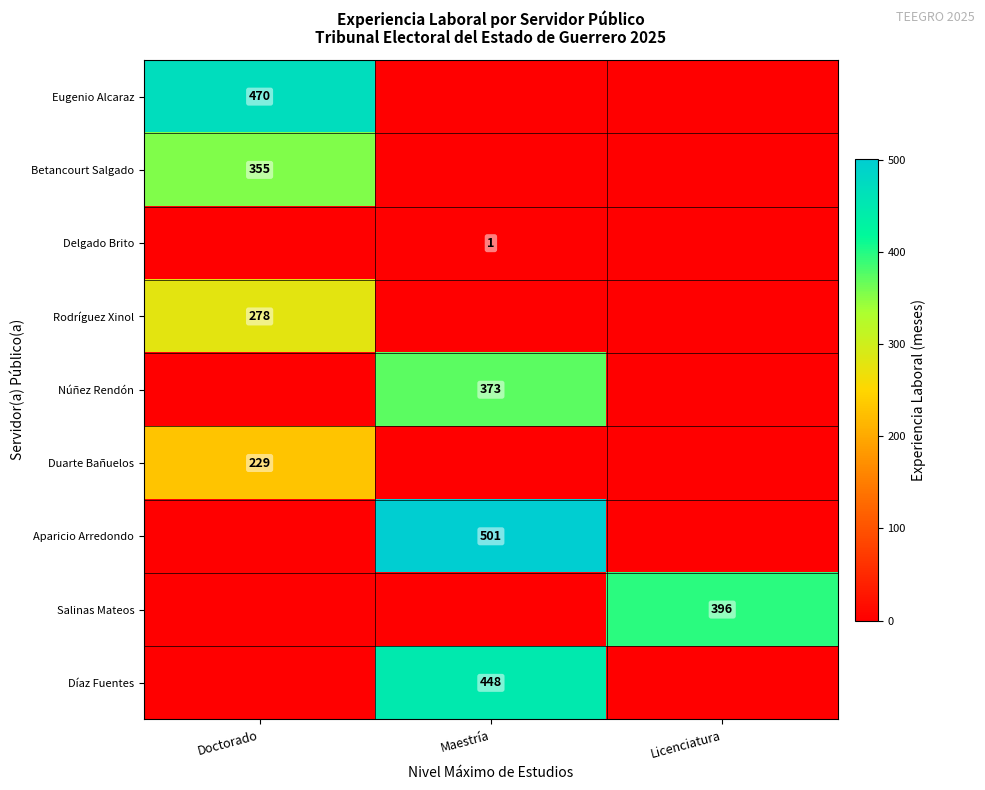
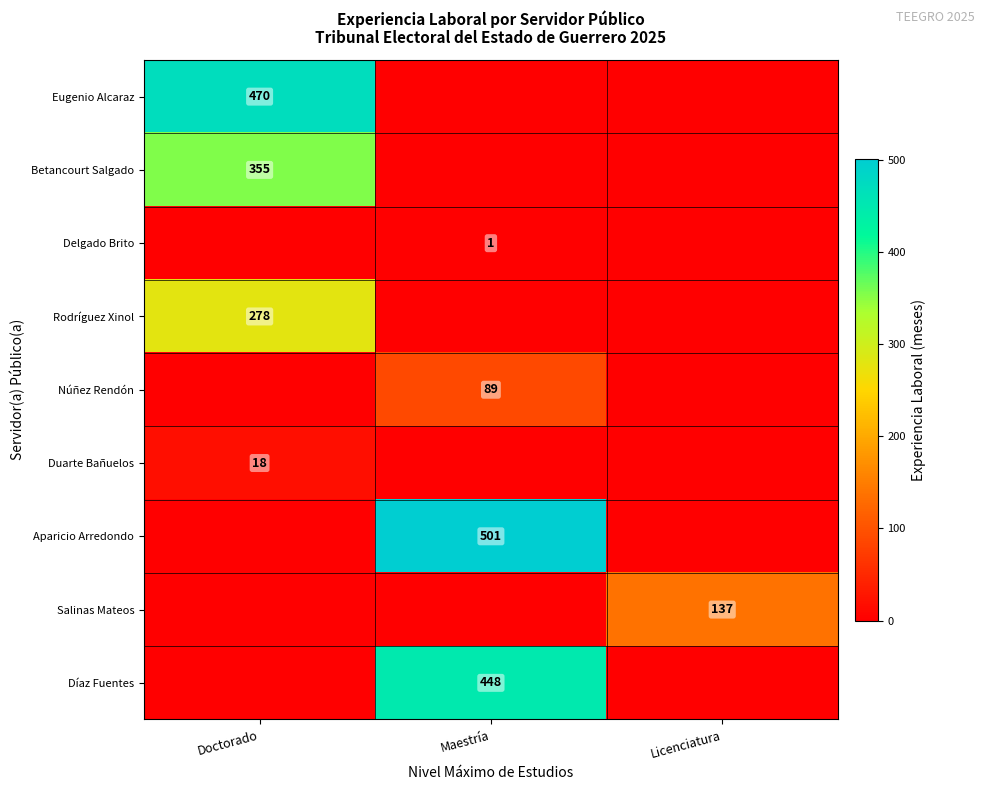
  {
    "Núñez Rendón": {
-     "Maestría": 373
+     "Maestría": 89
    },
    "Duarte Bañuelos": {
-     "Doctorado": 229
+     "Doctorado": 18
    },
    "Salinas Mateos": {
-     "Licenciatura": 396
+     "Licenciatura": 137
    }
  }
